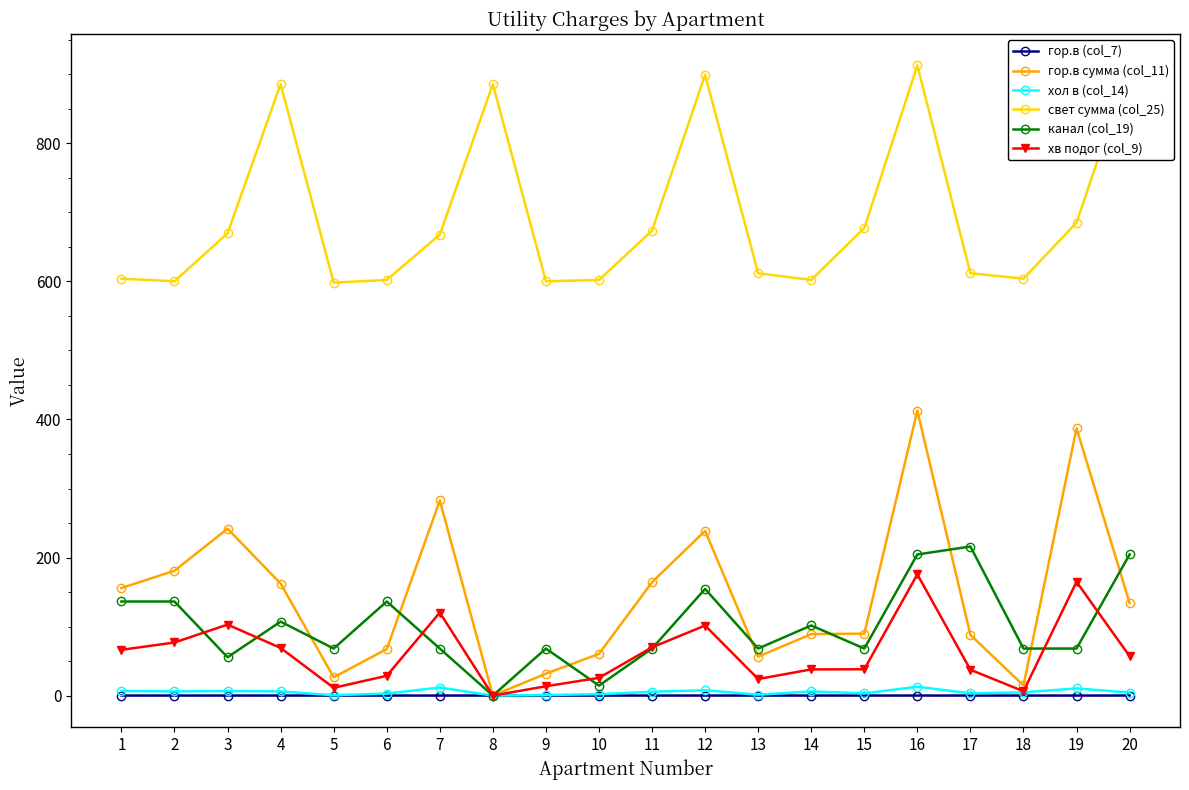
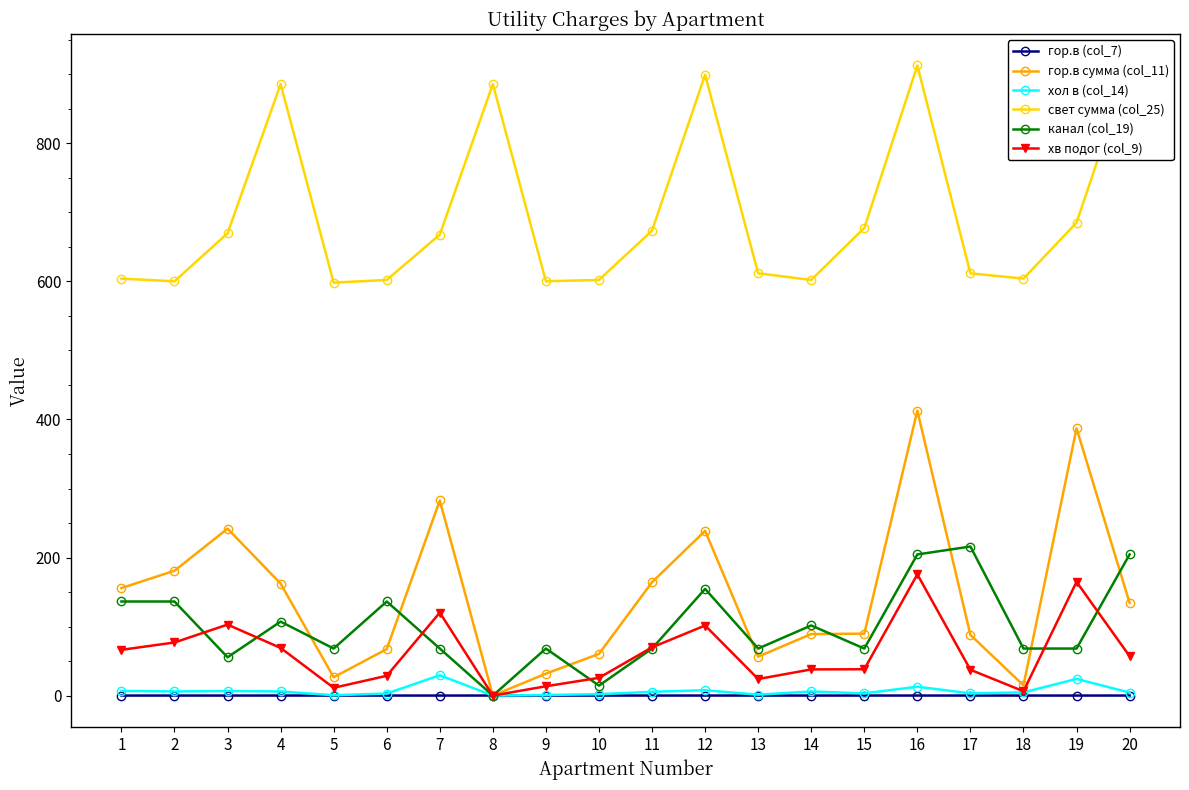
  {
    "гор.в (col_7)": {
      "1": 0,
      "2": 0,
      "3": 0,
      "4": 0,
      "7": 0,
      "11": 0,
      "12": 0,
      "14": 0,
      "16": 0,
      "18": 0,
      "19": 0,
      "20": 0
    },
    "хол в (col_14)": {
      "1": 10,
      "2": 10,
      "3": 10,
      "4": 10,
-     "7": 10,
+     "7": 30,
      "11": 10,
      "12": 10,
      "14": 10,
      "16": 10,
-     "19": 10,
+     "19": 20,
      "20": 0
    },
    "канал (col_19)": {
      "1": 140,
      "2": 140,
      "3": 60,
      "4": 110,
      "5": 70,
      "6": 140,
      "7": 70,
      "9": 70,
      "10": 10,
      "12": 150,
      "13": 70,
      "14": 100,
      "15": 70,
      "16": 200,
      "17": 220,
      "18": 70,
      "19": 70,
      "20": 200
    },
    "хв подог (col_9)": {
      "1": 70,
      "2": 80,
      "3": 100,
      "4": 70,
      "5": 10,
      "6": 30,
      "7": 120,
      "9": 10,
      "10": 30,
      "12": 100,
      "13": 20,
      "14": 40,
      "15": 40,
      "16": 180,
      "17": 40,
      "19": 160,
      "20": 60
    }
  }
